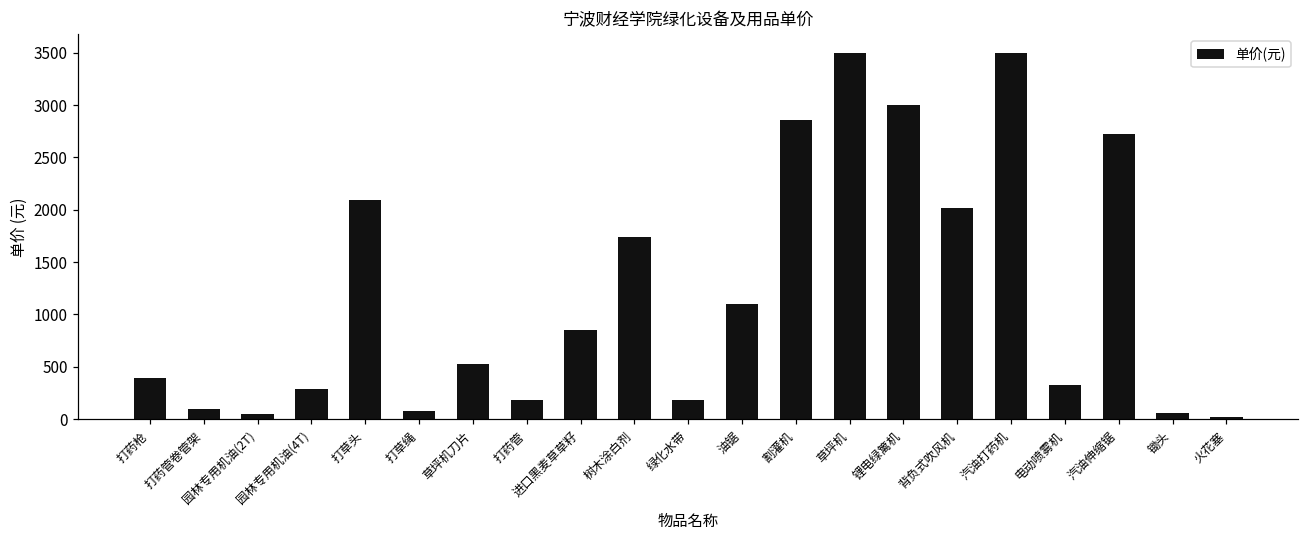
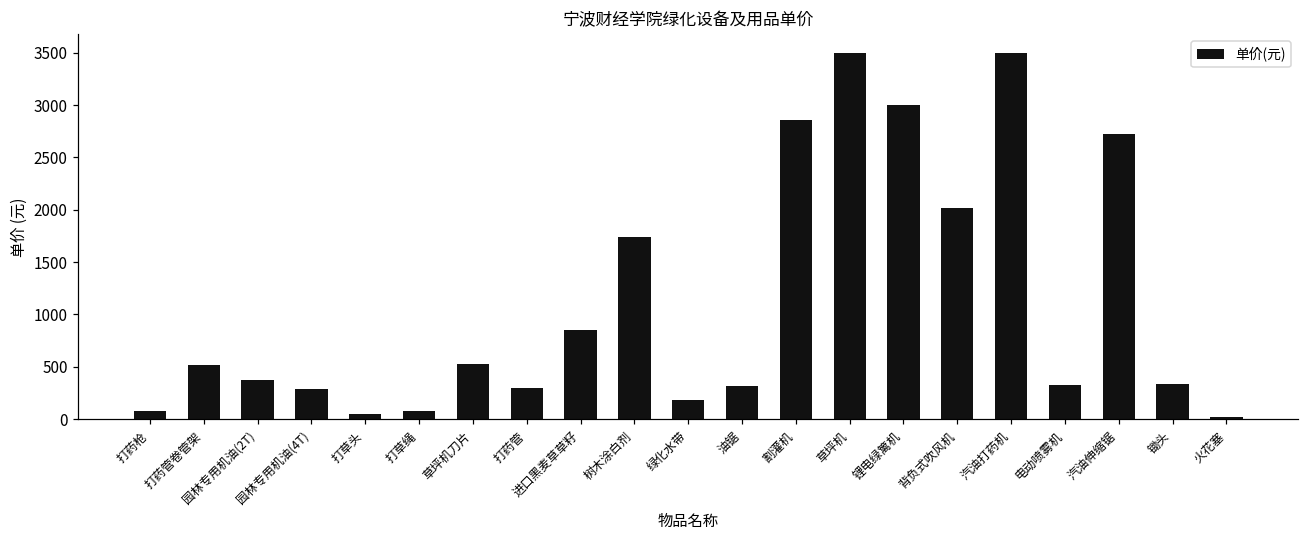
  {
-   "打药枪": 400,
-   "打药管卷管架": 100,
-   "园林专用机油(2T)": 100,
+   "打药枪": 100,
+   "打药管卷管架": 500,
+   "园林专用机油(2T)": 400,
    "园林专用机油(4T)": 300,
-   "打草头": 2100,
+   "打草头": 100,
    "打草绳": 100,
    "草坪机刀片": 500,
-   "打药管": 200,
+   "打药管": 300,
    "进口黑麦草草籽": 900,
    "树木涂白剂": 1700,
    "绿化水带": 200,
-   "油锯": 1100,
+   "油锯": 300,
    "割灌机": 2900,
    "草坪机": 3500,
    "锂电绿篱机": 3000,
    "背负式吹风机": 2000,
    "汽油打药机": 3500,
    "电动喷雾机": 300,
    "汽油伸缩锯": 2700,
-   "锄头": 100
+   "锄头": 300
  }
